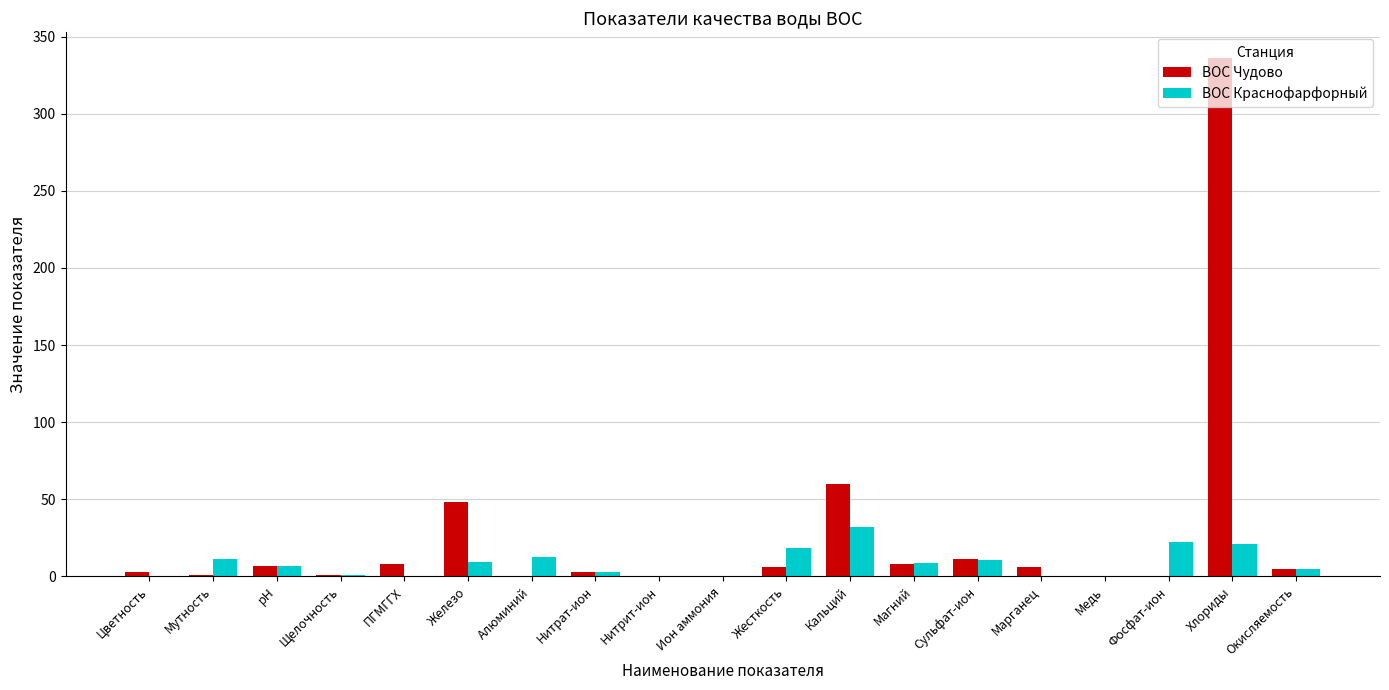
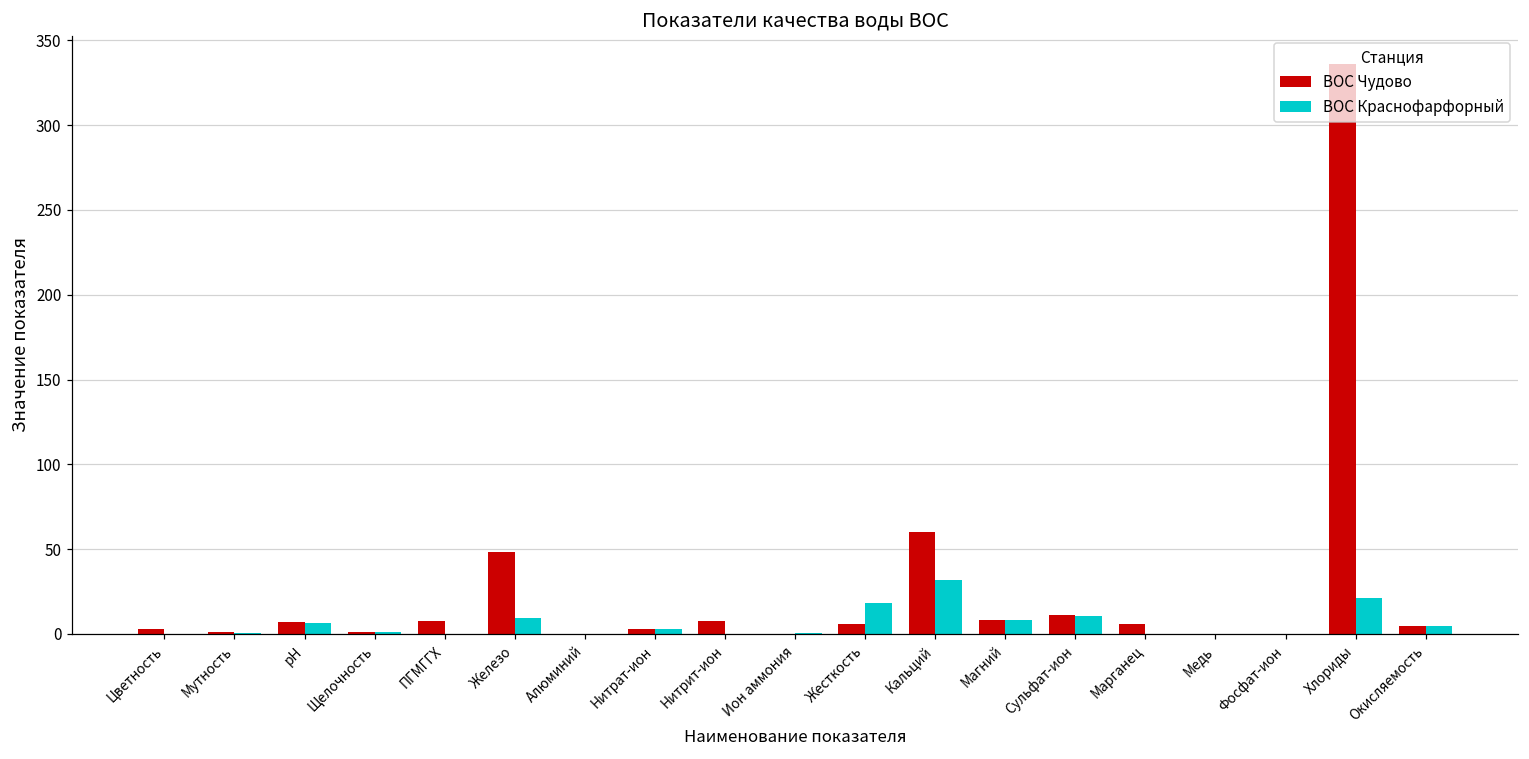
  {
    "ВОС Чудово": {
      "Цветность": 3,
      "pH": 7,
      "ПГМГГХ": 8,
      "Железо": 48,
      "Нитрат-ион": 3,
-     "Нитрит-ион": 0,
+     "Нитрит-ион": 7,
      "Жесткость": 6,
      "Кальций": 60,
      "Магний": 8,
      "Сульфат-ион": 11,
      "Марганец": 6,
      "Окисляемость": 5
    },
    "ВОС Краснофарфорный": {
      "Цветность": 0,
-     "Мутность": 11,
+     "Мутность": 0,
      "pH": 7,
      "Железо": 9,
-     "Алюминий": 12,
+     "Алюминий": 0,
      "Нитрат-ион": 3,
      "Жесткость": 18,
      "Кальций": 32,
      "Магний": 9,
      "Сульфат-ион": 11,
-     "Фосфат-ион": 22,
+     "Фосфат-ион": 0,
      "Хлориды": 21,
      "Окисляемость": 5
    }
  }
